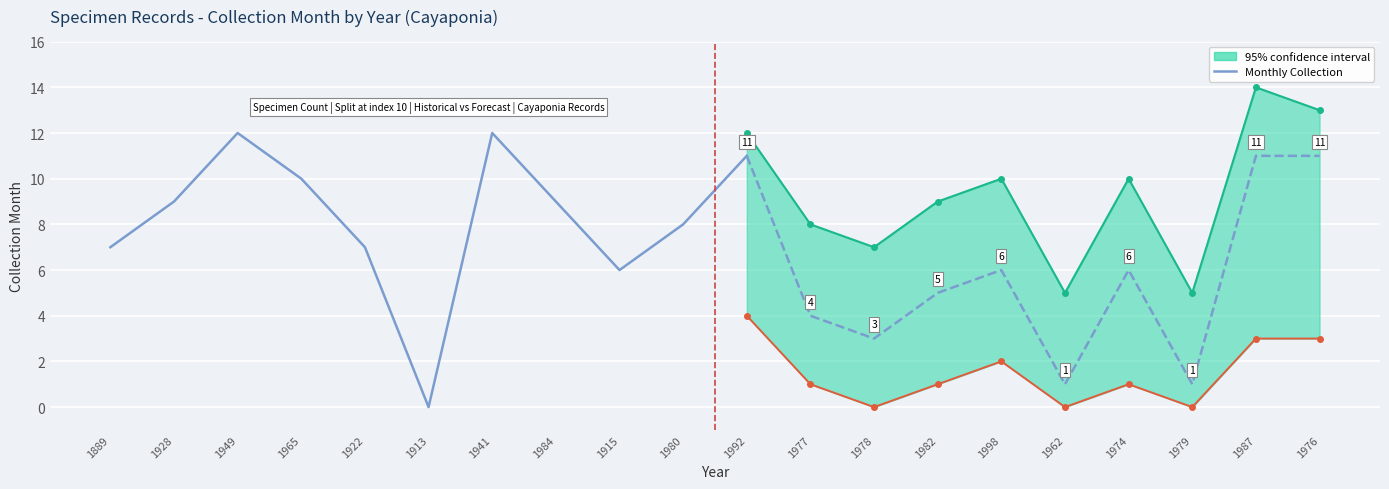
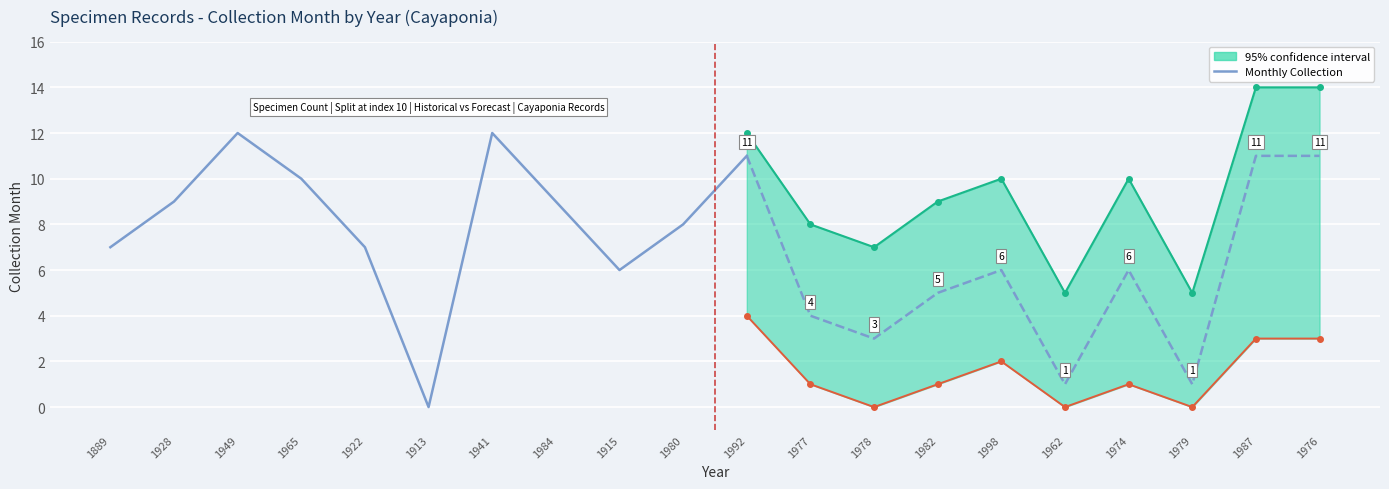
  {
    "95% confidence interval": {
      "1977": 8,
      "1978": 7,
      "1982": 9,
      "1998": 10,
      "1962": 5,
      "1974": 10,
      "1979": 5,
      "1987": 14,
-     "1976": 13
+     "1976": 14
    }
  }
